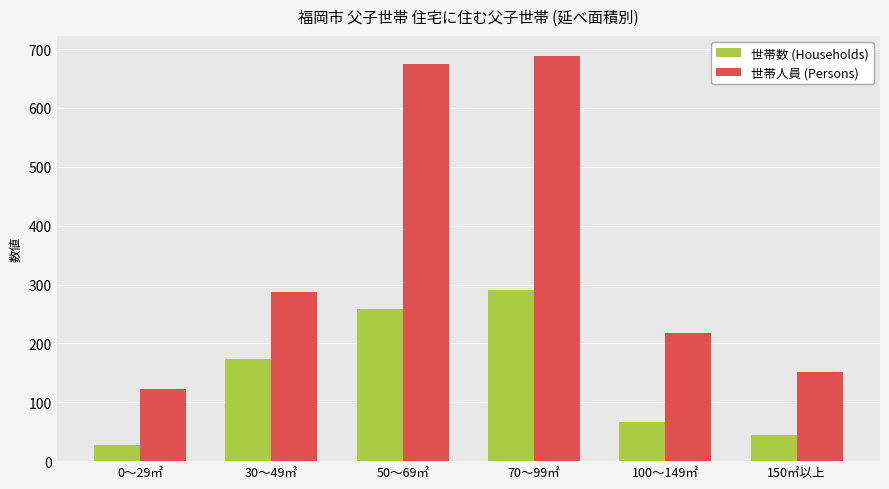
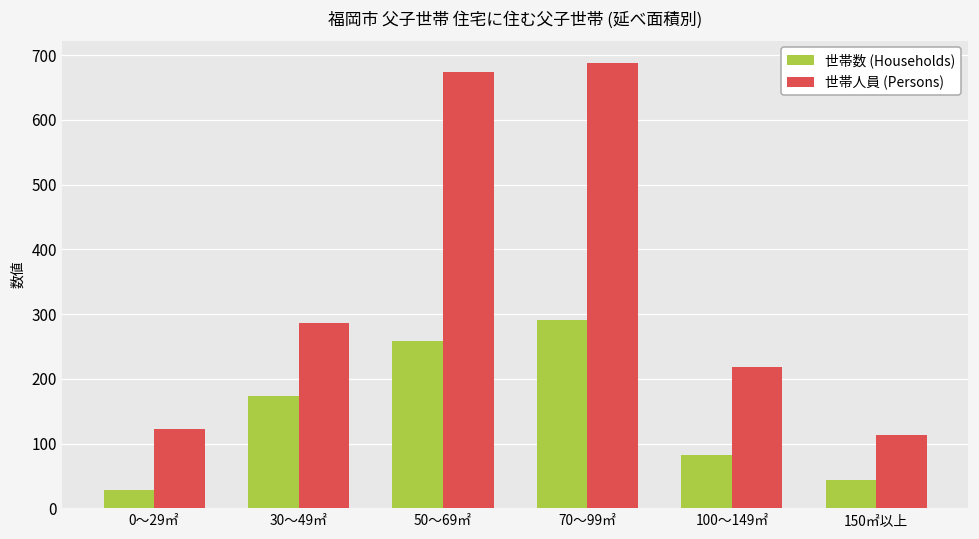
  {
    "世帯数 (Households)": {
      "0～29㎡": 30,
      "30～49㎡": 170,
      "50～69㎡": 260,
      "70～99㎡": 290,
-     "100～149㎡": 70,
+     "100～149㎡": 80,
      "150㎡以上": 40
    },
    "世帯人員 (Persons)": {
      "0～29㎡": 120,
      "30～49㎡": 290,
      "50～69㎡": 670,
      "70～99㎡": 690,
      "100～149㎡": 220,
-     "150㎡以上": 150
+     "150㎡以上": 110
    }
  }
